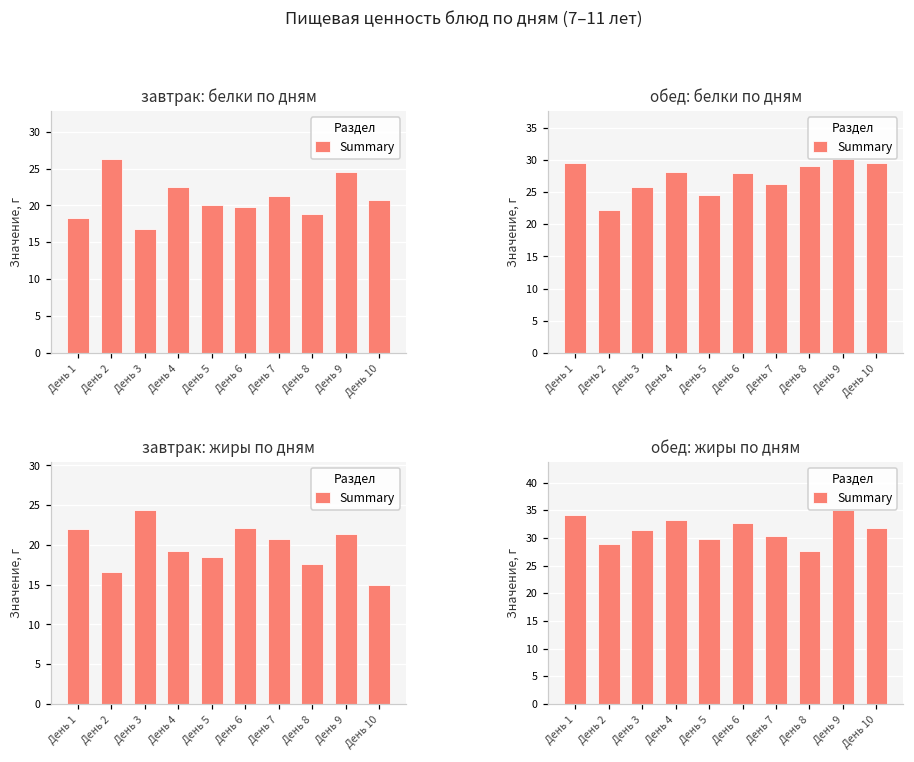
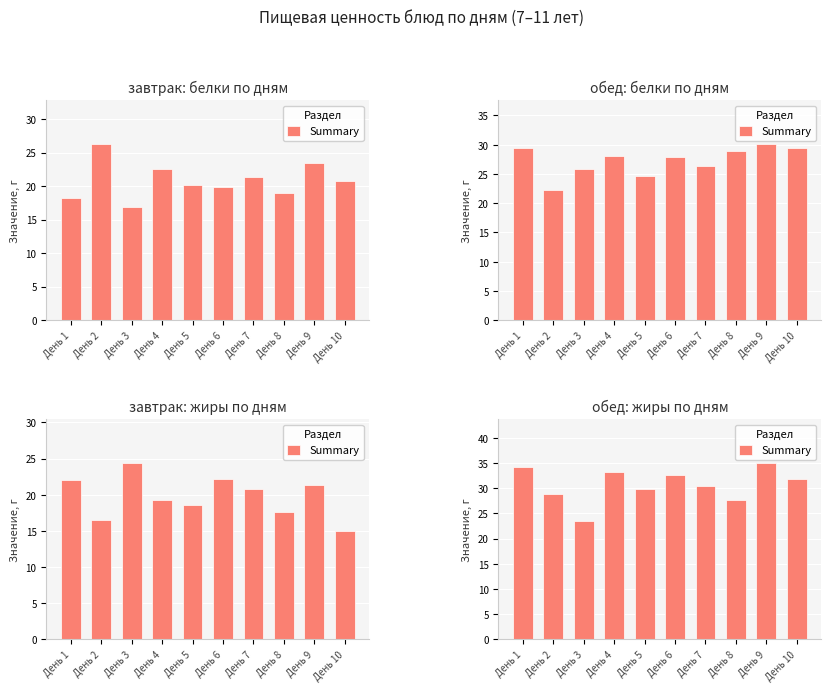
  {
    "завтрак: белки по дням": {
      "День 1": 18,
      "День 2": 26,
      "День 3": 17,
      "День 4": 23,
      "День 5": 20,
      "День 6": 20,
      "День 7": 21,
      "День 8": 19,
-     "День 9": 25,
+     "День 9": 23,
      "День 10": 21
    },
    "обед: белки по дням": {
      "День 1": 30,
      "День 2": 22,
      "День 3": 26,
      "День 4": 28,
      "День 5": 25,
      "День 6": 28,
      "День 7": 26,
      "День 8": 29,
      "День 9": 30,
      "День 10": 30
    },
    "завтрак: жиры по дням": {
      "День 1": 22,
      "День 2": 17,
      "День 3": 24,
      "День 4": 19,
      "День 5": 19,
      "День 6": 22,
      "День 7": 21,
      "День 8": 18,
      "День 9": 21,
      "День 10": 15
    },
    "обед: жиры по дням": {
      "День 1": 34,
      "День 2": 29,
-     "День 3": 32,
+     "День 3": 24,
      "День 4": 33,
      "День 5": 30,
      "День 6": 33,
      "День 7": 30,
      "День 8": 28,
      "День 9": 35,
      "День 10": 32
    }
  }
